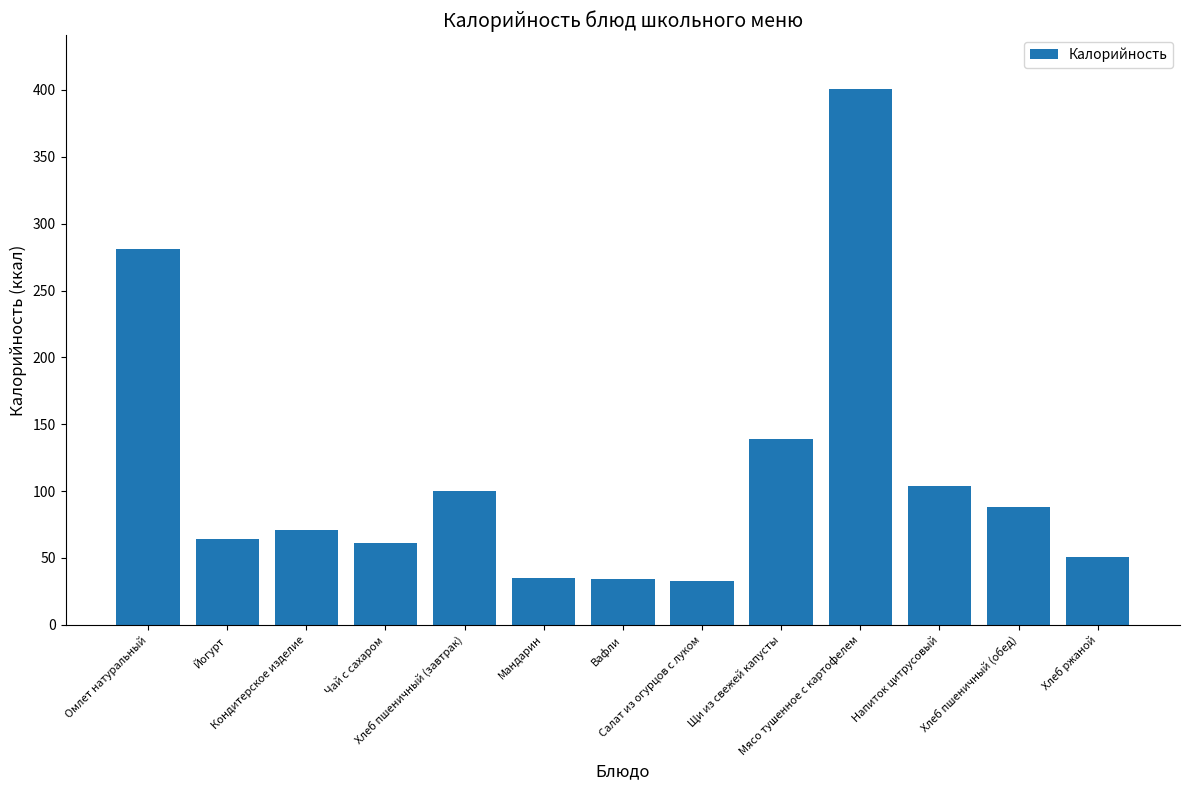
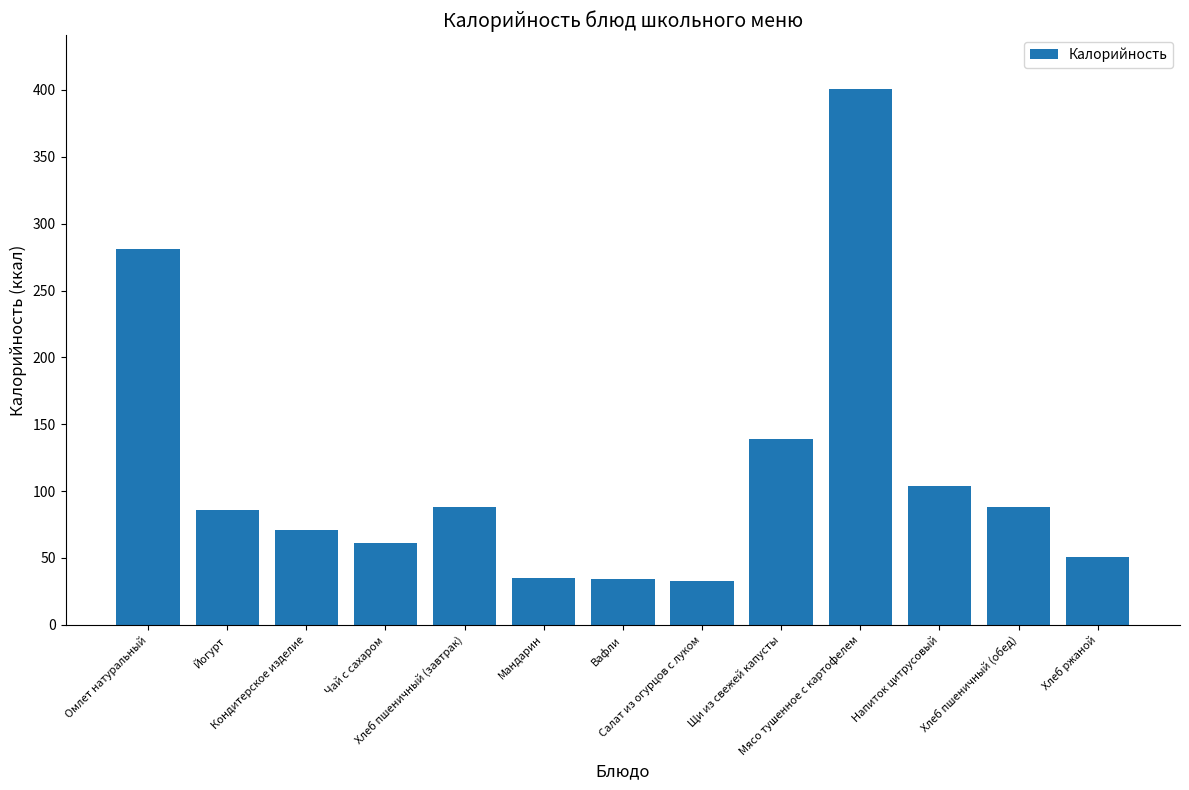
  {
    "Омлет натуральный": 281,
-   "Йогурт": 64,
+   "Йогурт": 86,
    "Кондитерское изделие": 71,
    "Чай с сахаром": 61,
-   "Хлеб пшеничный (завтрак)": 100,
+   "Хлеб пшеничный (завтрак)": 88,
    "Мандарин": 35,
    "Вафли": 34,
    "Салат из огурцов с луком": 33,
    "Щи из свежей капусты": 139,
    "Мясо тушенное с картофелем": 401,
    "Напиток цитрусовый": 104,
    "Хлеб пшеничный (обед)": 88,
    "Хлеб ржаной": 51
  }
